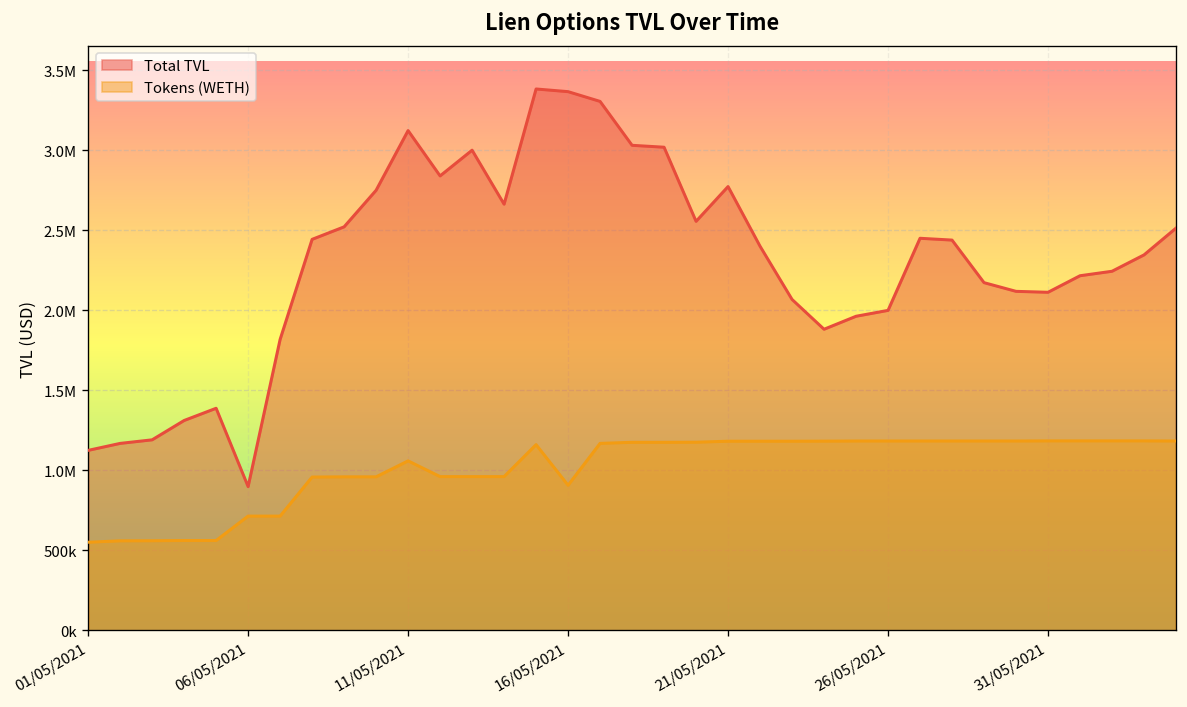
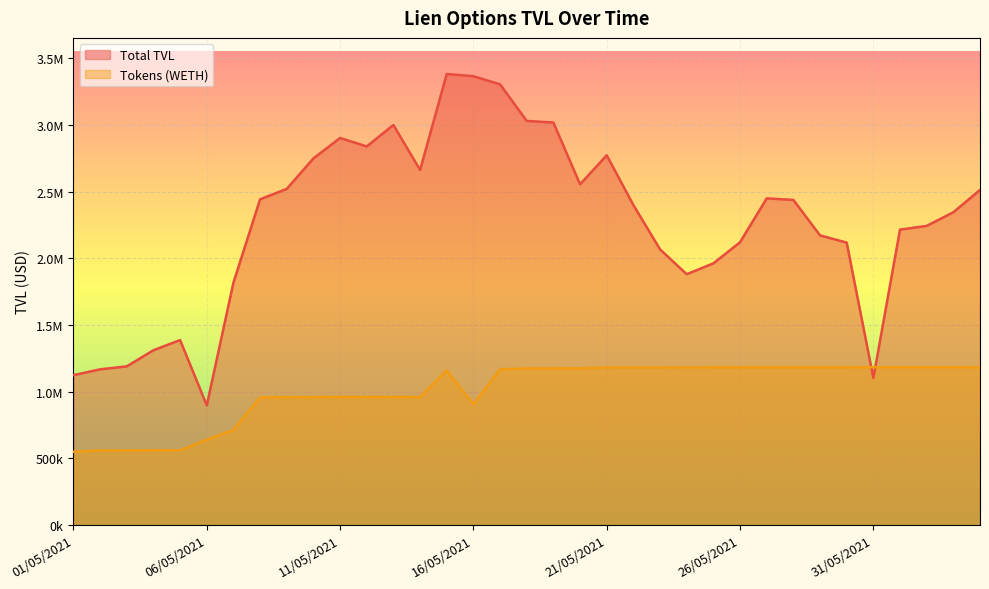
  {
    "Total TVL": {
      "01/05/2021": 1130000,
      "06/05/2021": 900000,
-     "11/05/2021": 3120000,
+     "11/05/2021": 2900000,
      "16/05/2021": 3370000,
      "21/05/2021": 2770000,
-     "26/05/2021": 2000000,
-     "31/05/2021": 2110000
+     "26/05/2021": 2120000,
+     "31/05/2021": 1100000
    },
    "Tokens (WETH)": {
      "01/05/2021": 550000,
-     "06/05/2021": 710000,
-     "11/05/2021": 1060000,
+     "06/05/2021": 640000,
+     "11/05/2021": 960000,
      "16/05/2021": 910000,
      "21/05/2021": 1180000,
      "26/05/2021": 1180000,
      "31/05/2021": 1180000
    }
  }
